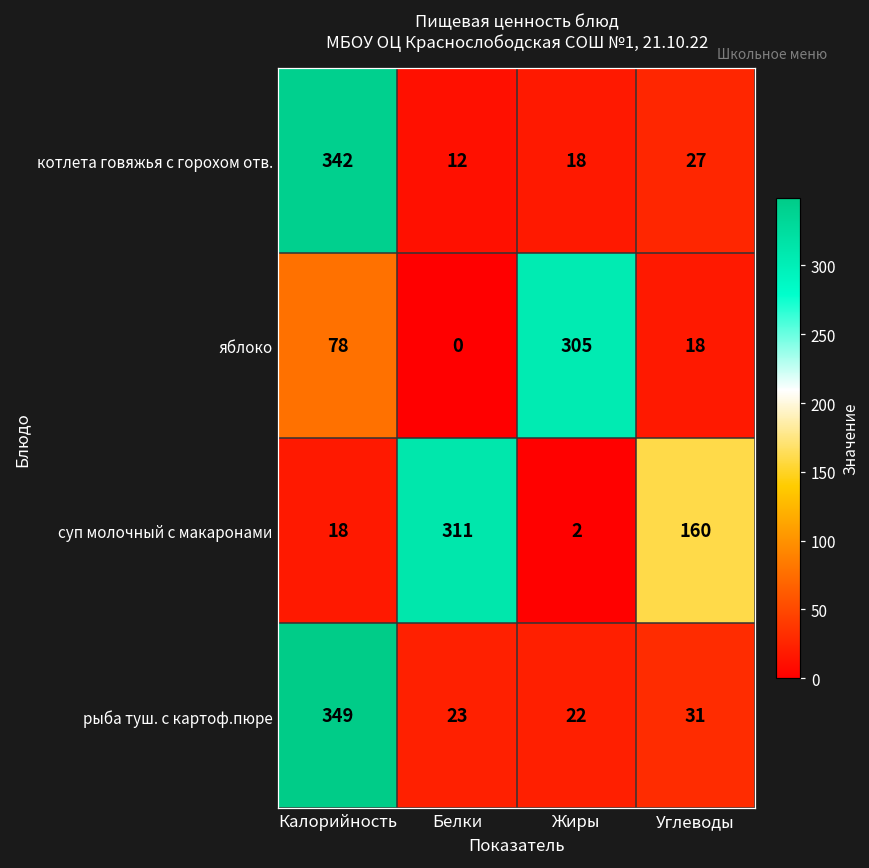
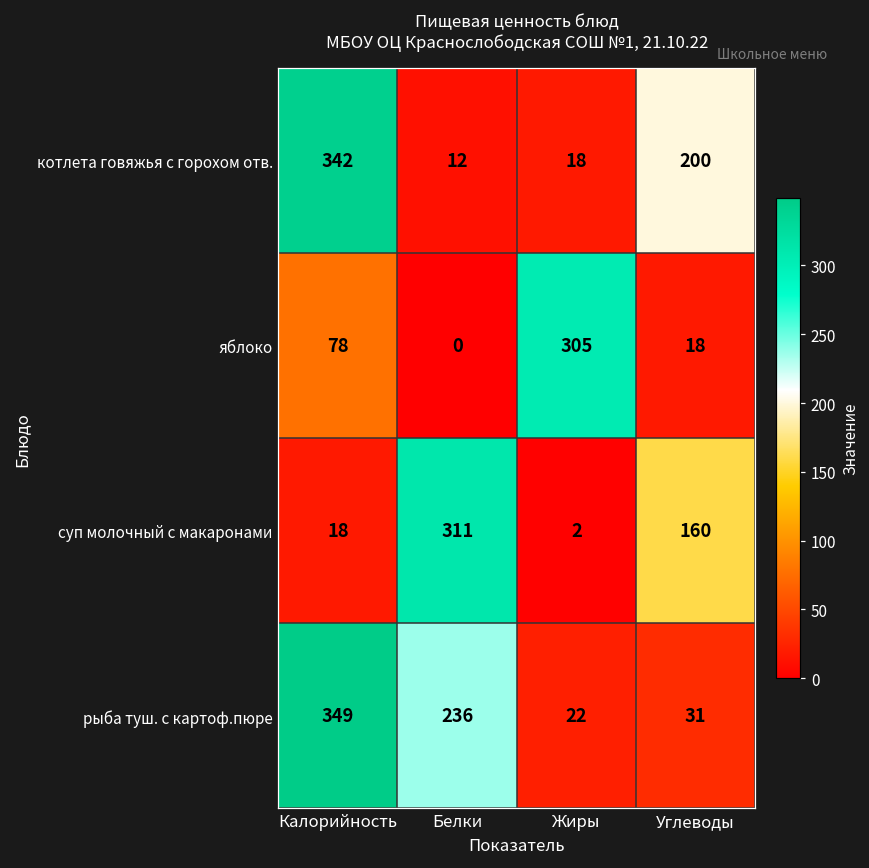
  {
    "котлета говяжья с горохом отв.": {
      "Калорийность": 342,
      "Белки": 12,
      "Жиры": 18,
-     "Углеводы": 27
+     "Углеводы": 200
    },
    "яблоко": {
      "Калорийность": 78,
      "Белки": 0,
      "Жиры": 305,
      "Углеводы": 18
    },
    "суп молочный с макаронами": {
      "Калорийность": 18,
      "Белки": 311,
      "Жиры": 2,
      "Углеводы": 160
    },
    "рыба туш. с картоф.пюре": {
      "Калорийность": 349,
-     "Белки": 23,
+     "Белки": 236,
      "Жиры": 22,
      "Углеводы": 31
    }
  }
